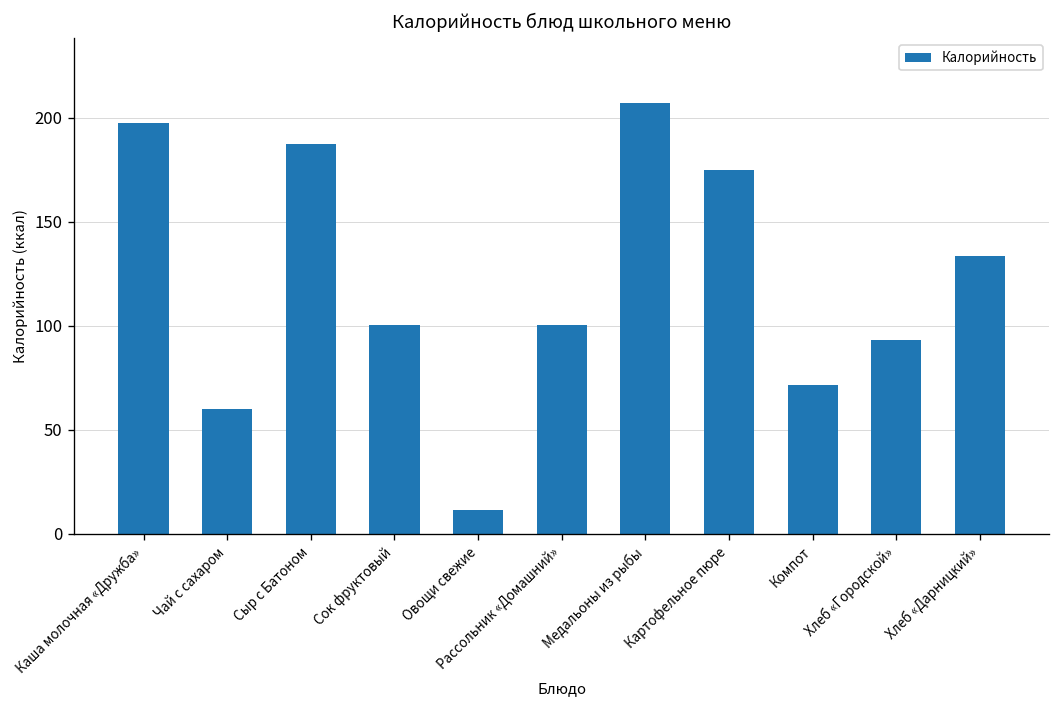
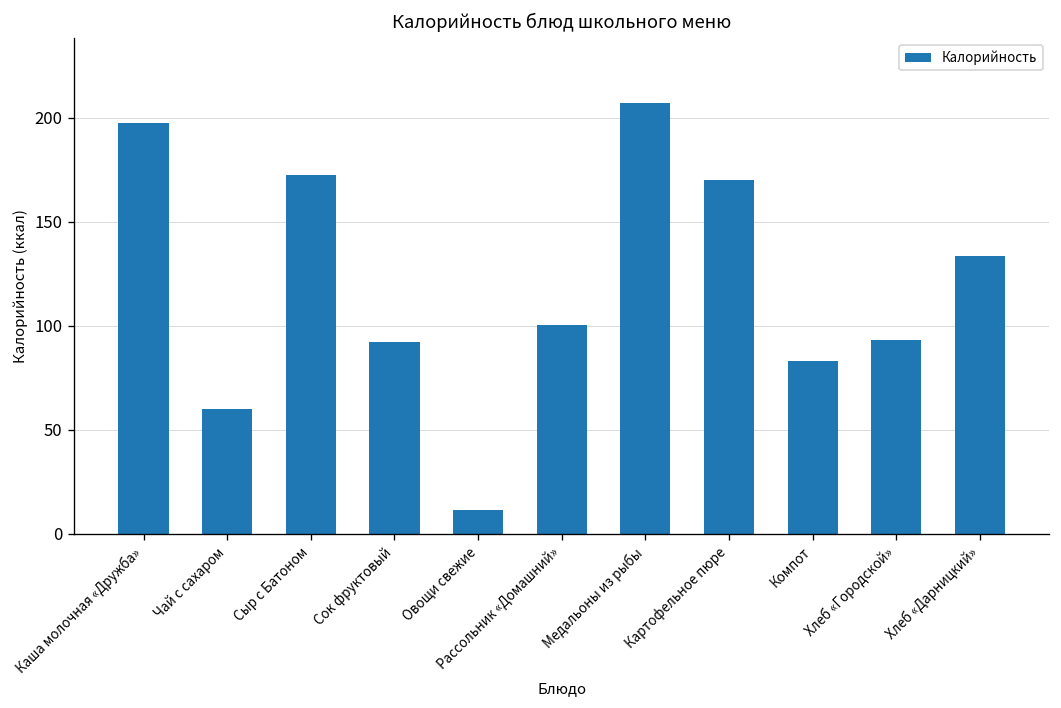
  {
    "Каша молочная «Дружба»": 197,
    "Чай с сахаром": 60,
-   "Сыр с Батоном": 188,
-   "Сок фруктовый": 101,
+   "Сыр с Батоном": 173,
+   "Сок фруктовый": 92,
    "Овощи свежие": 12,
    "Рассольник «Домашний»": 101,
    "Медальоны из рыбы": 207,
-   "Картофельное пюре": 175,
-   "Компот": 71,
+   "Картофельное пюре": 170,
+   "Компот": 83,
    "Хлеб «Городской»": 93,
    "Хлеб «Дарницкий»": 134
  }
